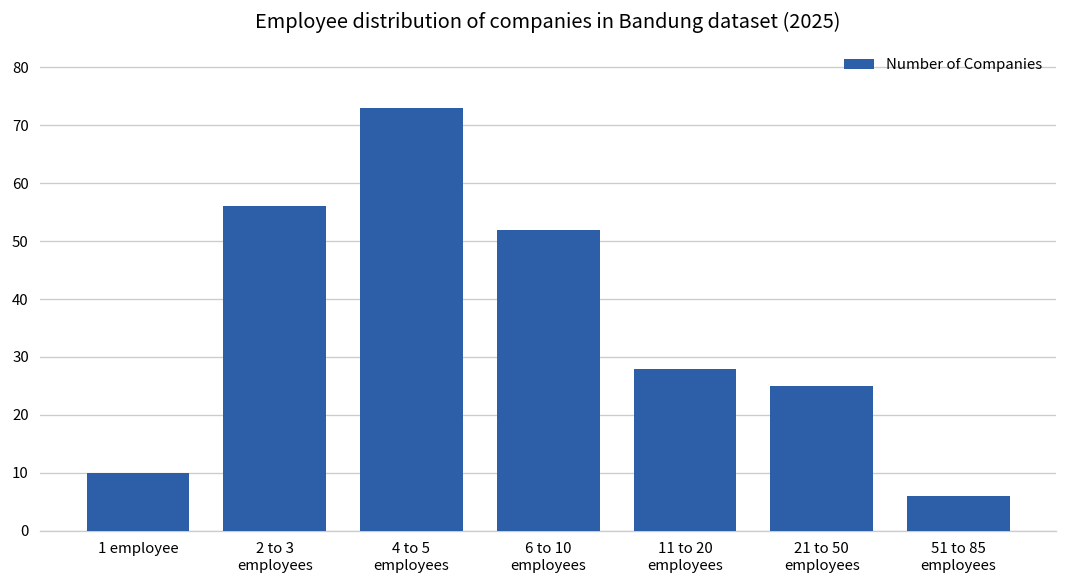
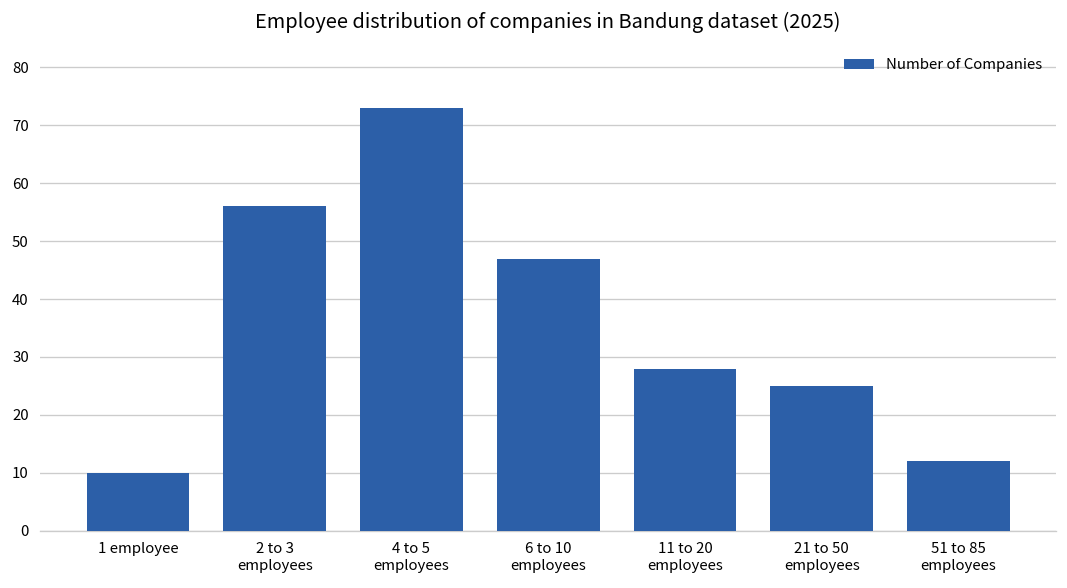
  {
    "1 employee": 10,
    "2 to 3 employees": 56,
    "4 to 5 employees": 73,
-   "6 to 10 employees": 52,
+   "6 to 10 employees": 47,
    "11 to 20 employees": 28,
    "21 to 50 employees": 25,
-   "51 to 85 employees": 6
+   "51 to 85 employees": 12
  }
